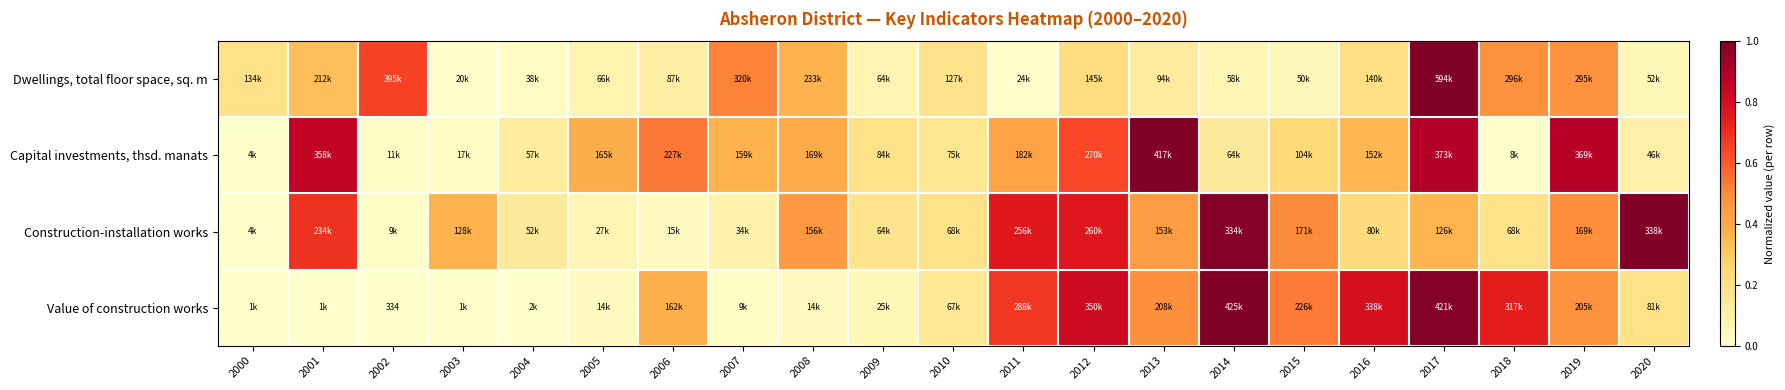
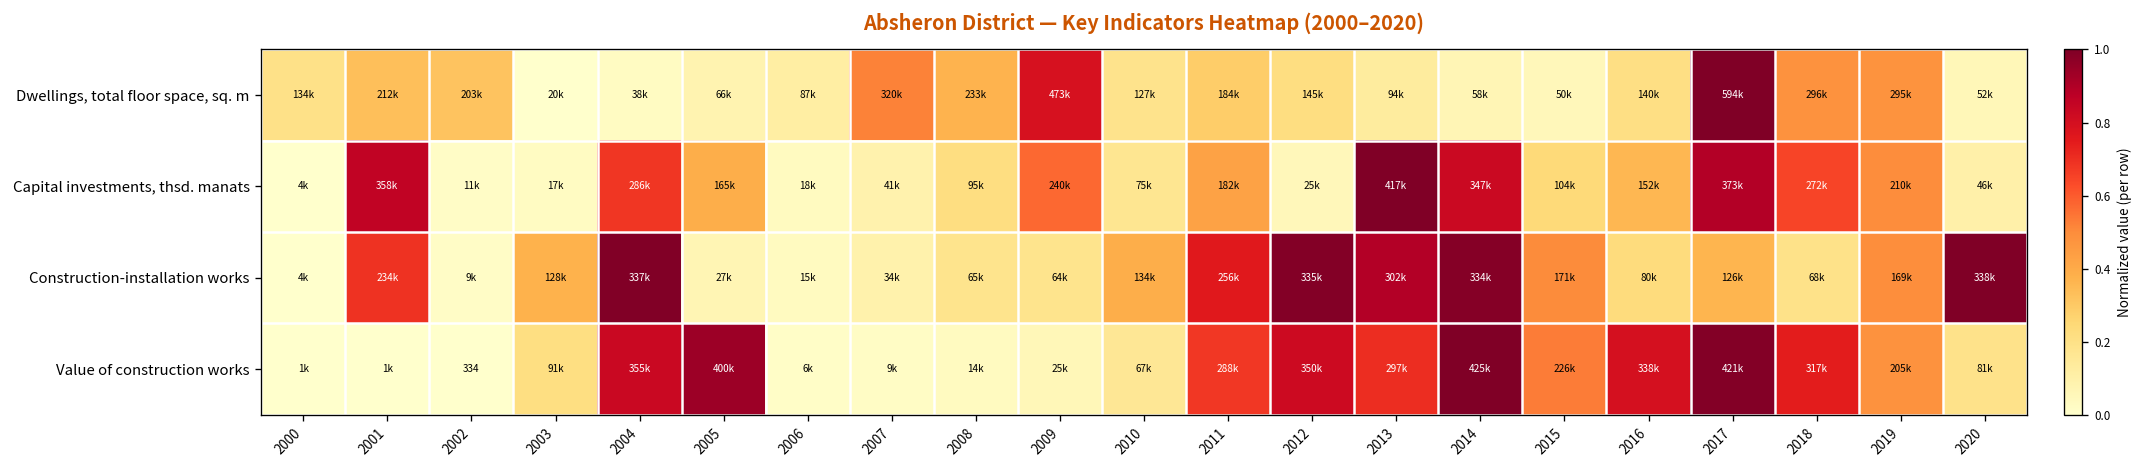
  {
    "Dwellings, total floor space, sq. m": {
      "2000": "134k",
      "2001": "212k",
-     "2002": "395k",
+     "2002": "203k",
      "2003": "20k",
      "2004": "38k",
      "2005": "66k",
      "2006": "87k",
      "2007": "320k",
      "2008": "233k",
-     "2009": "64k",
+     "2009": "473k",
      "2010": "127k",
-     "2011": "24k",
+     "2011": "184k",
      "2012": "145k",
      "2013": "94k",
      "2014": "58k",
      "2015": "50k",
      "2016": "140k",
      "2017": "594k",
      "2018": "296k",
      "2019": "295k",
      "2020": "52k"
    },
    "Capital investments, thsd. manats": {
      "2000": "4k",
      "2001": "358k",
      "2002": "11k",
      "2003": "17k",
-     "2004": "57k",
+     "2004": "286k",
      "2005": "165k",
-     "2006": "227k",
-     "2007": "159k",
-     "2008": "169k",
-     "2009": "84k",
+     "2006": "18k",
+     "2007": "41k",
+     "2008": "95k",
+     "2009": "240k",
      "2010": "75k",
      "2011": "182k",
-     "2012": "270k",
+     "2012": "25k",
      "2013": "417k",
-     "2014": "64k",
+     "2014": "347k",
      "2015": "104k",
      "2016": "152k",
      "2017": "373k",
-     "2018": "8k",
-     "2019": "369k",
+     "2018": "272k",
+     "2019": "210k",
      "2020": "46k"
    },
    "Construction-installation works": {
      "2000": "4k",
      "2001": "234k",
      "2002": "9k",
      "2003": "128k",
-     "2004": "52k",
+     "2004": "337k",
      "2005": "27k",
      "2006": "15k",
      "2007": "34k",
-     "2008": "156k",
+     "2008": "65k",
      "2009": "64k",
-     "2010": "68k",
+     "2010": "134k",
      "2011": "256k",
-     "2012": "260k",
-     "2013": "153k",
+     "2012": "335k",
+     "2013": "302k",
      "2014": "334k",
      "2015": "171k",
      "2016": "80k",
      "2017": "126k",
      "2018": "68k",
      "2019": "169k",
      "2020": "338k"
    },
    "Value of construction works": {
      "2000": "1k",
      "2001": "1k",
      "2002": "334",
-     "2003": "1k",
-     "2004": "2k",
-     "2005": "14k",
-     "2006": "162k",
+     "2003": "91k",
+     "2004": "355k",
+     "2005": "400k",
+     "2006": "6k",
      "2007": "9k",
      "2008": "14k",
      "2009": "25k",
      "2010": "67k",
      "2011": "288k",
      "2012": "350k",
-     "2013": "208k",
+     "2013": "297k",
      "2014": "425k",
      "2015": "226k",
      "2016": "338k",
      "2017": "421k",
      "2018": "317k",
      "2019": "205k",
      "2020": "81k"
    }
  }
